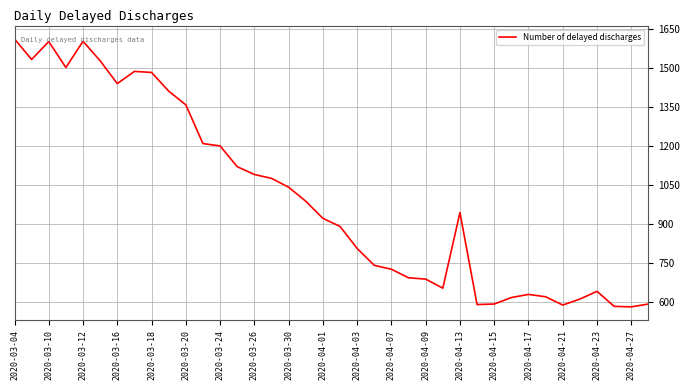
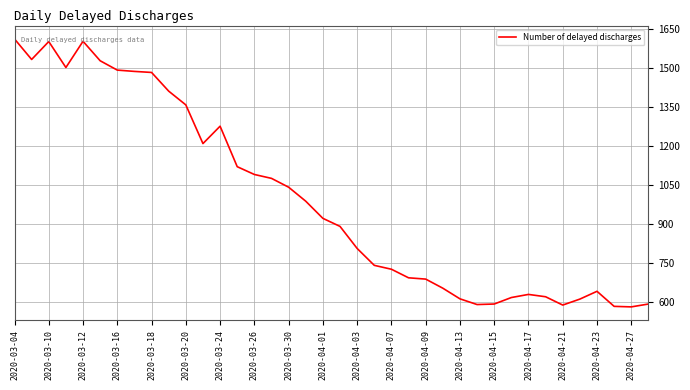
  {
    "2020-03-04": 1610,
    "2020-03-10": 1600,
    "2020-03-12": 1600,
-   "2020-03-16": 1440,
+   "2020-03-16": 1490,
    "2020-03-18": 1480,
    "2020-03-20": 1360,
-   "2020-03-24": 1200,
+   "2020-03-24": 1280,
    "2020-03-26": 1090,
    "2020-03-30": 1040,
    "2020-04-01": 920,
    "2020-04-03": 810,
    "2020-04-07": 730,
    "2020-04-09": 690,
-   "2020-04-13": 940,
+   "2020-04-13": 610,
    "2020-04-15": 590,
    "2020-04-17": 630,
    "2020-04-21": 590,
    "2020-04-23": 640,
    "2020-04-27": 580
  }
